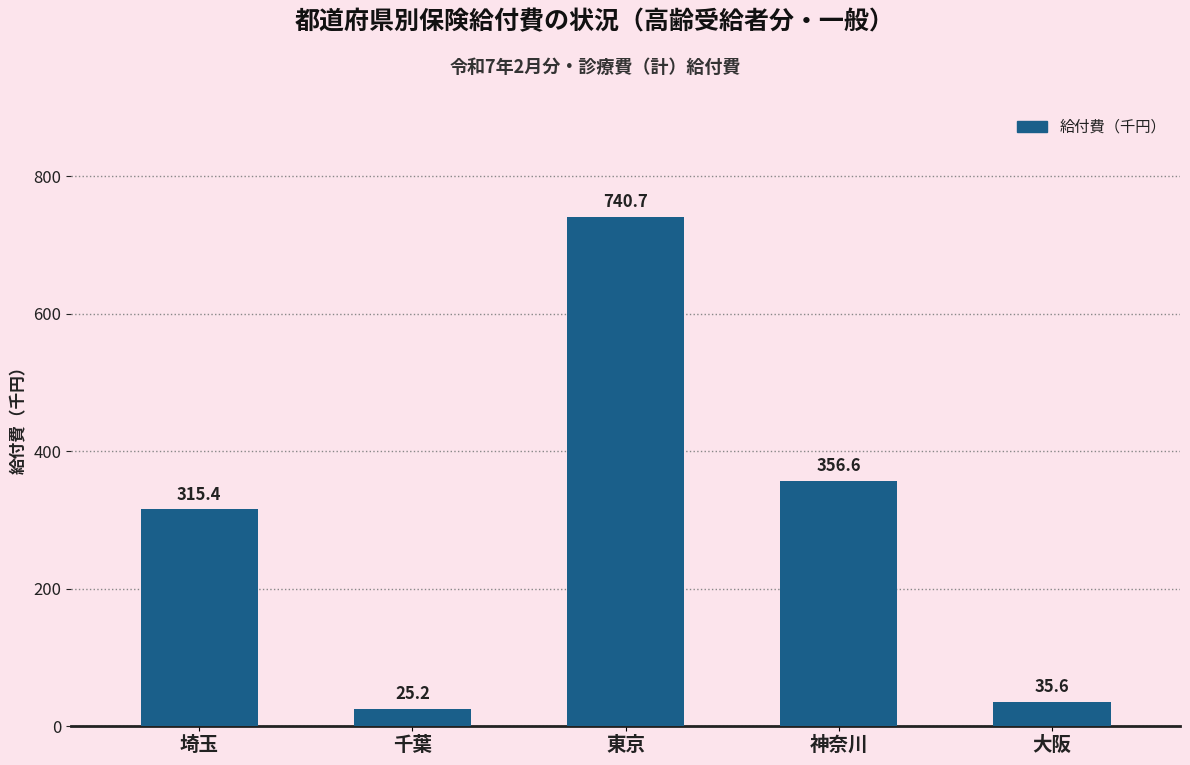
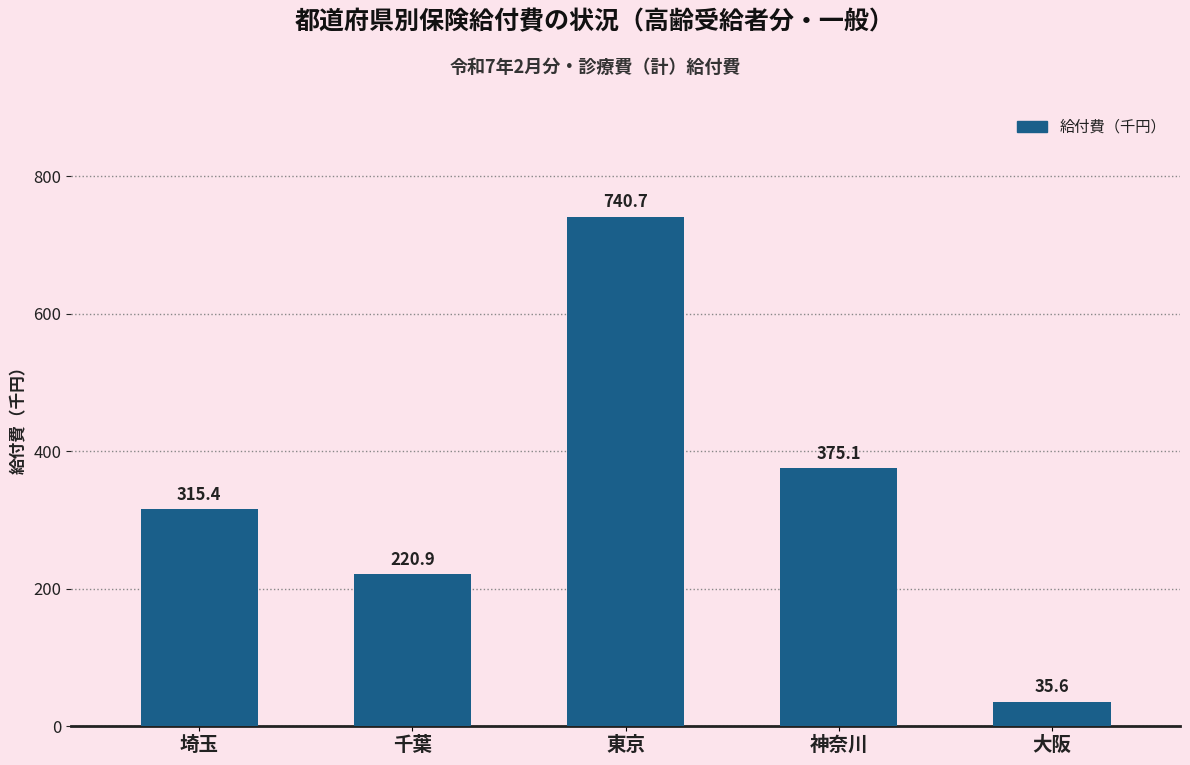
  {
    "埼玉": 315.4,
-   "千葉": 25.2,
+   "千葉": 220.9,
    "東京": 740.7,
-   "神奈川": 356.6,
+   "神奈川": 375.1,
    "大阪": 35.6
  }
